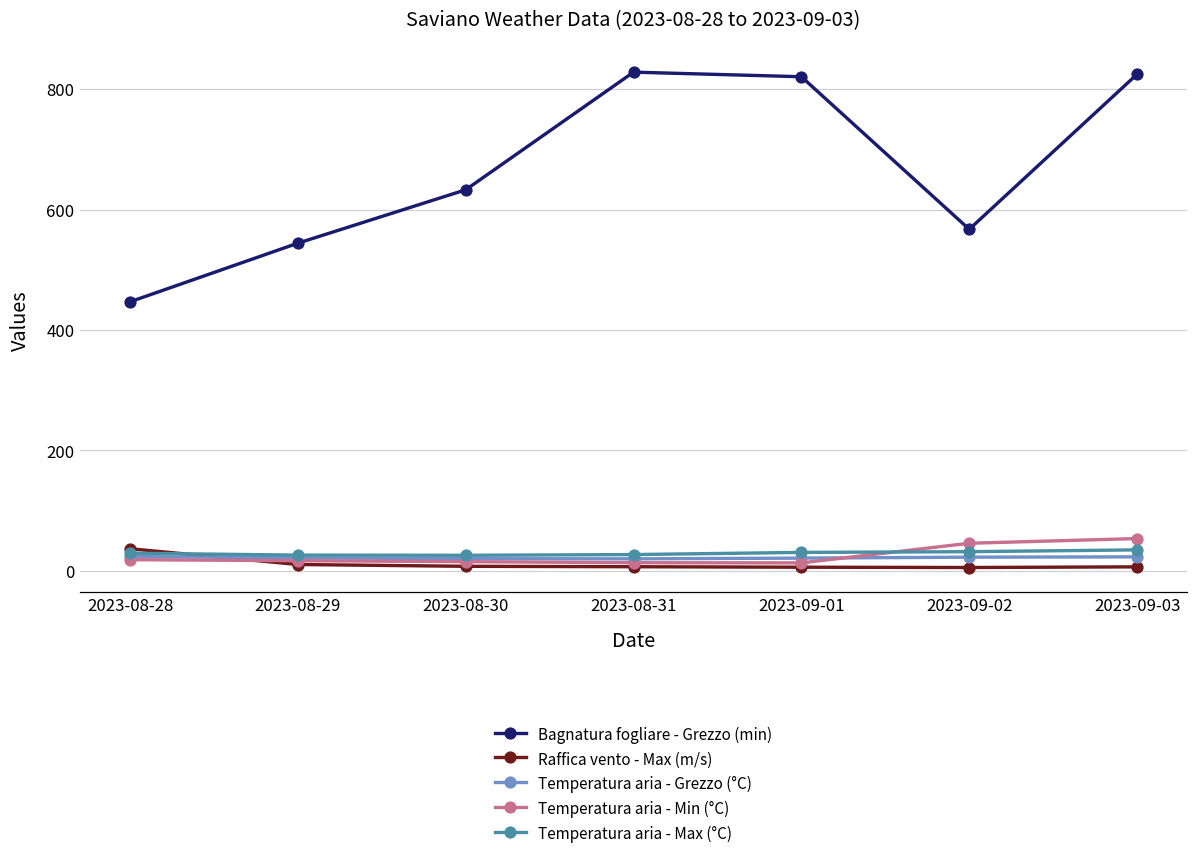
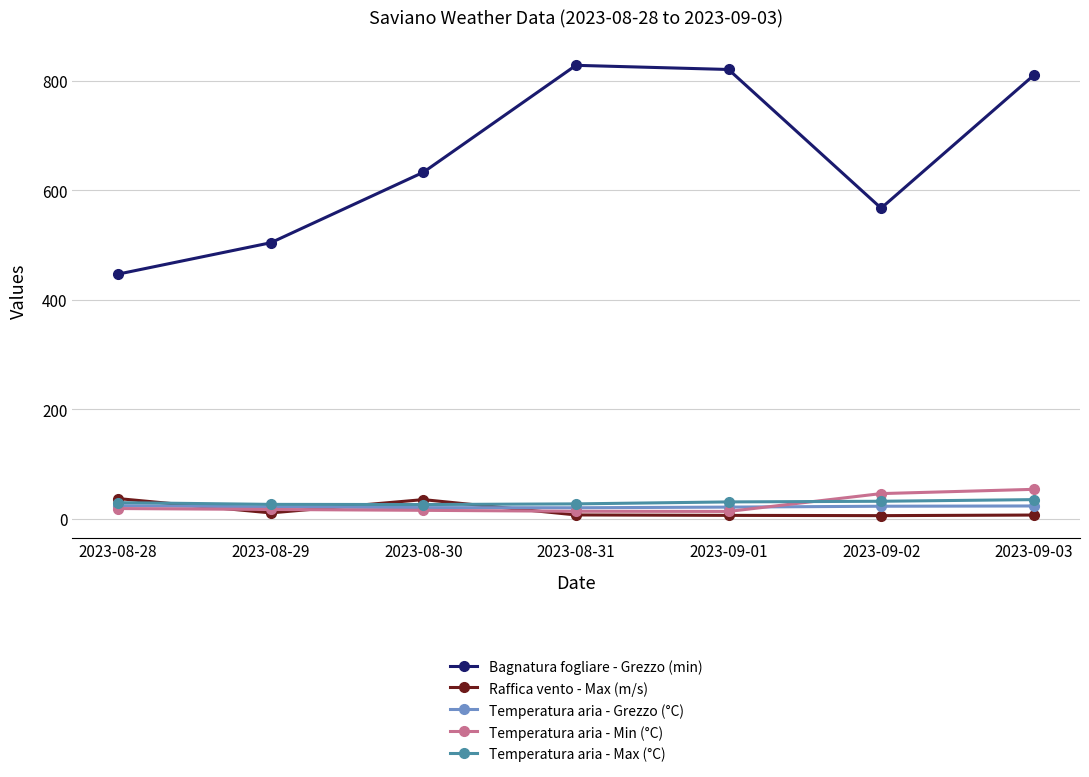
  {
    "Bagnatura fogliare - Grezzo (min)": {
      "2023-08-28": 450,
-     "2023-08-29": 540,
+     "2023-08-29": 500,
      "2023-08-30": 630,
      "2023-08-31": 830,
      "2023-09-01": 820,
      "2023-09-02": 570,
-     "2023-09-03": 830
+     "2023-09-03": 810
    },
    "Raffica vento - Max (m/s)": {
      "2023-08-28": 40,
      "2023-08-29": 10,
-     "2023-08-30": 10,
+     "2023-08-30": 30,
      "2023-08-31": 10,
      "2023-09-01": 10,
      "2023-09-02": 10,
      "2023-09-03": 10
    },
    "Temperatura aria - Min (°C)": {
      "2023-08-28": 20,
      "2023-08-29": 20,
      "2023-08-30": 20,
      "2023-08-31": 10,
      "2023-09-01": 10,
      "2023-09-02": 50,
      "2023-09-03": 50
    }
  }
